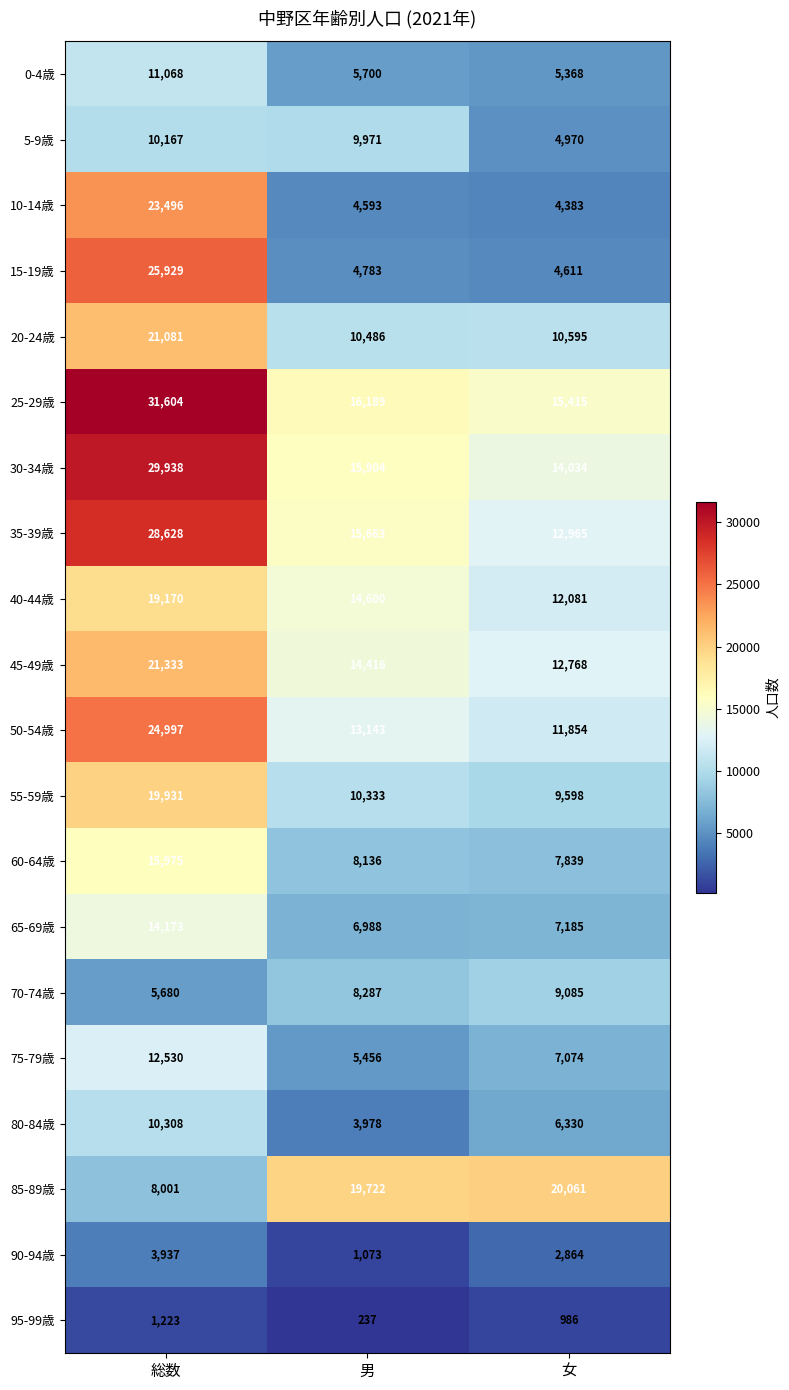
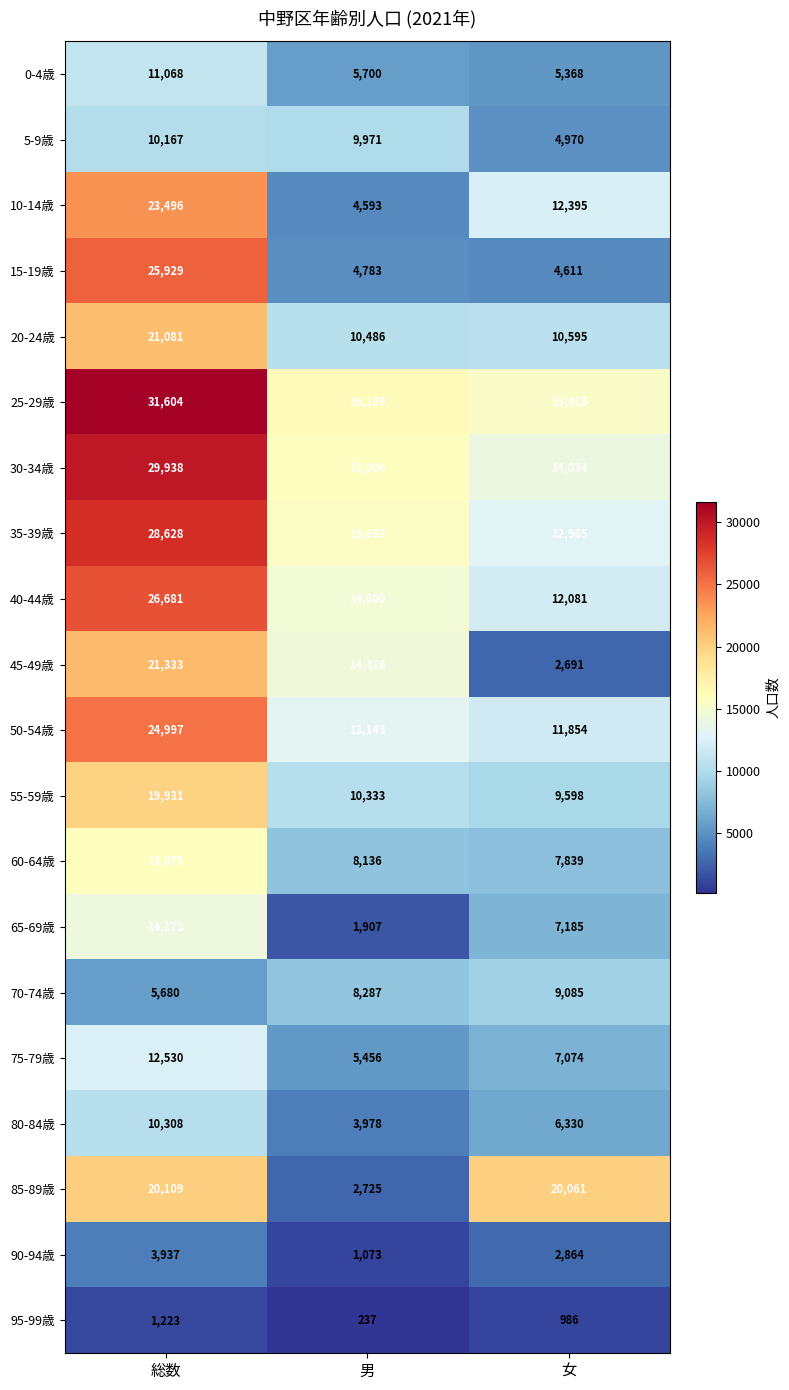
  {
    "0-4歳": {
      "総数": "11,068",
      "男": "5,700",
      "女": "5,368"
    },
    "5-9歳": {
      "総数": "10,167",
      "男": "9,971",
      "女": "4,970"
    },
    "10-14歳": {
      "総数": "23,496",
      "男": "4,593",
-     "女": "4,383"
+     "女": "12,395"
    },
    "15-19歳": {
      "総数": "25,929",
      "男": "4,783",
      "女": "4,611"
    },
    "20-24歳": {
      "総数": "21,081",
      "男": "10,486",
      "女": "10,595"
    },
    "25-29歳": {
      "総数": "31,604",
      "男": "16,189",
      "女": "15,415"
    },
    "30-34歳": {
      "総数": "29,938",
      "男": "15,904"
    },
    "35-39歳": {
      "総数": "28,628",
      "男": "15,663"
    },
    "40-44歳": {
-     "総数": "19,170",
+     "総数": "26,681",
      "女": "12,081"
    },
    "45-49歳": {
      "総数": "21,333",
-     "女": "12,768"
+     "女": "2,691"
    },
    "50-54歳": {
      "総数": "24,997",
      "女": "11,854"
    },
    "55-59歳": {
      "総数": "19,931",
      "男": "10,333",
      "女": "9,598"
    },
    "60-64歳": {
      "総数": "15,975",
      "男": "8,136",
      "女": "7,839"
    },
    "65-69歳": {
-     "男": "6,988",
+     "男": "1,907",
      "女": "7,185"
    },
    "70-74歳": {
      "総数": "5,680",
      "男": "8,287",
      "女": "9,085"
    },
    "75-79歳": {
      "総数": "12,530",
      "男": "5,456",
      "女": "7,074"
    },
    "80-84歳": {
      "総数": "10,308",
      "男": "3,978",
      "女": "6,330"
    },
    "85-89歳": {
-     "総数": "8,001",
-     "男": "19,722",
+     "総数": "20,109",
+     "男": "2,725",
      "女": "20,061"
    },
    "90-94歳": {
      "総数": "3,937",
      "男": "1,073",
      "女": "2,864"
    },
    "95-99歳": {
      "総数": "1,223",
      "男": "237",
      "女": "986"
    }
  }
